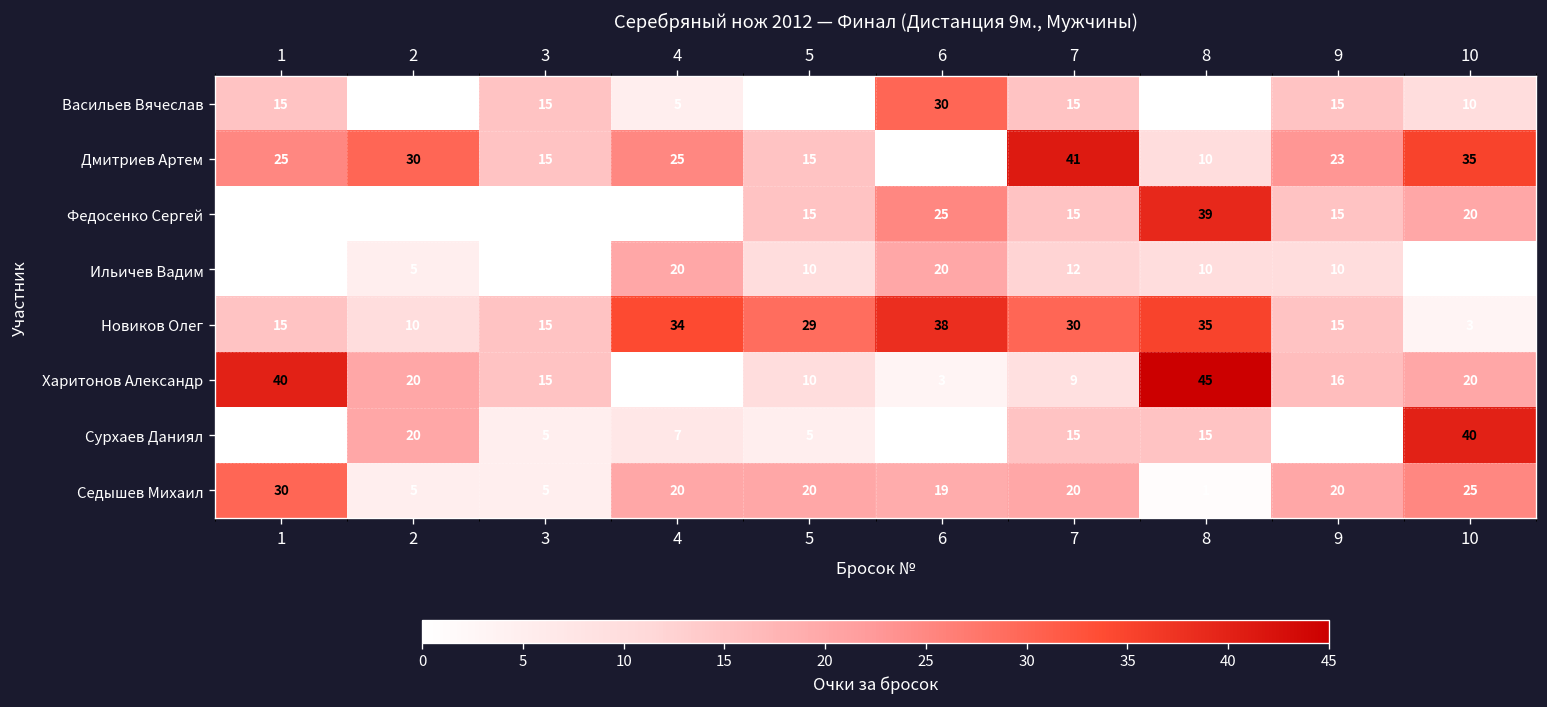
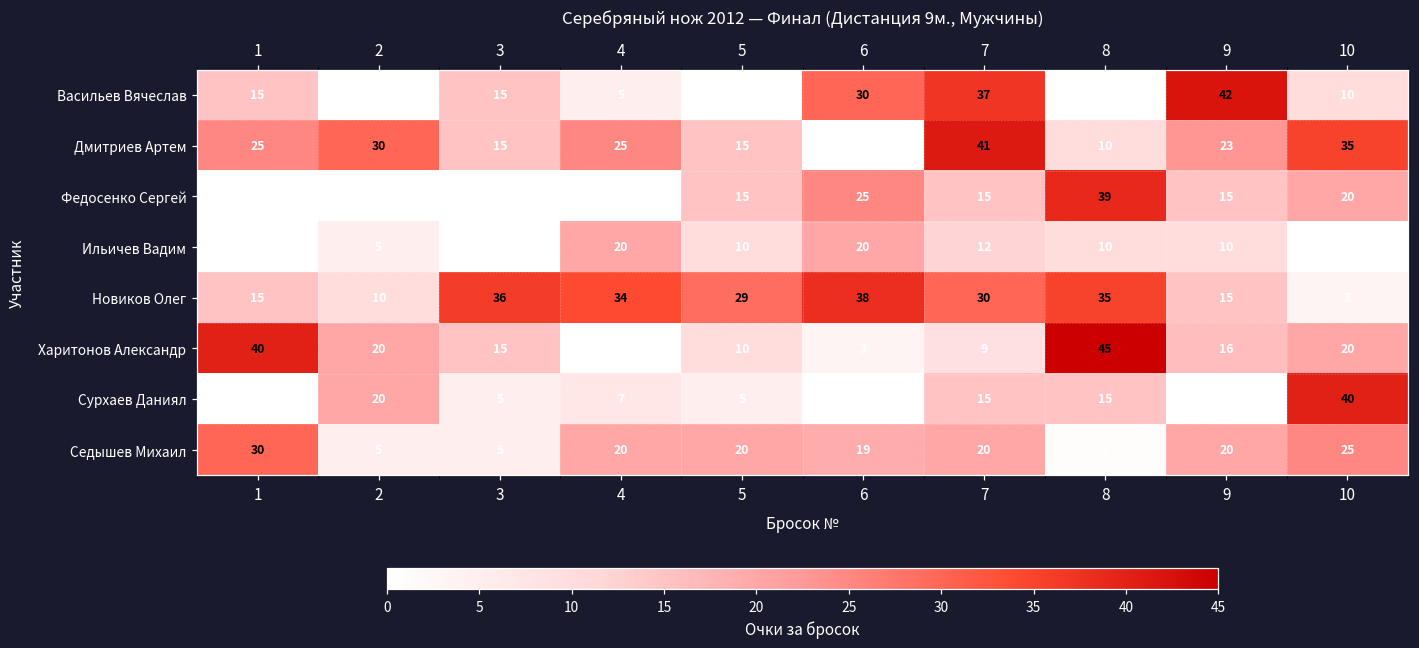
  {
    "Васильев Вячеслав": {
      "1": 15,
      "3": 15,
      "6": 30,
-     "7": 15,
-     "9": 15
+     "7": 37,
+     "9": 42
    },
    "Дмитриев Артем": {
      "1": 25,
      "2": 30,
      "3": 15,
      "4": 25,
      "5": 15,
      "7": 41,
      "9": 23,
      "10": 35
    },
    "Федосенко Сергей": {
      "5": 15,
      "6": 25,
      "7": 15,
      "8": 39,
      "9": 15,
      "10": 20
    },
    "Ильичев Вадим": {
      "4": 20,
      "6": 20
    },
    "Новиков Олег": {
      "1": 15,
-     "3": 15,
+     "3": 36,
      "4": 34,
      "5": 29,
      "6": 38,
      "7": 30,
      "8": 35,
      "9": 15
    },
    "Харитонов Александр": {
      "1": 40,
      "2": 20,
      "3": 15,
      "8": 45,
      "9": 16,
      "10": 20
    },
    "Сурхаев Даниял": {
      "2": 20,
      "7": 15,
      "8": 15,
      "10": 40
    },
    "Седышев Михаил": {
      "1": 30,
      "4": 20,
      "5": 20,
      "6": 19,
      "7": 20,
      "9": 20,
      "10": 25
    }
  }
